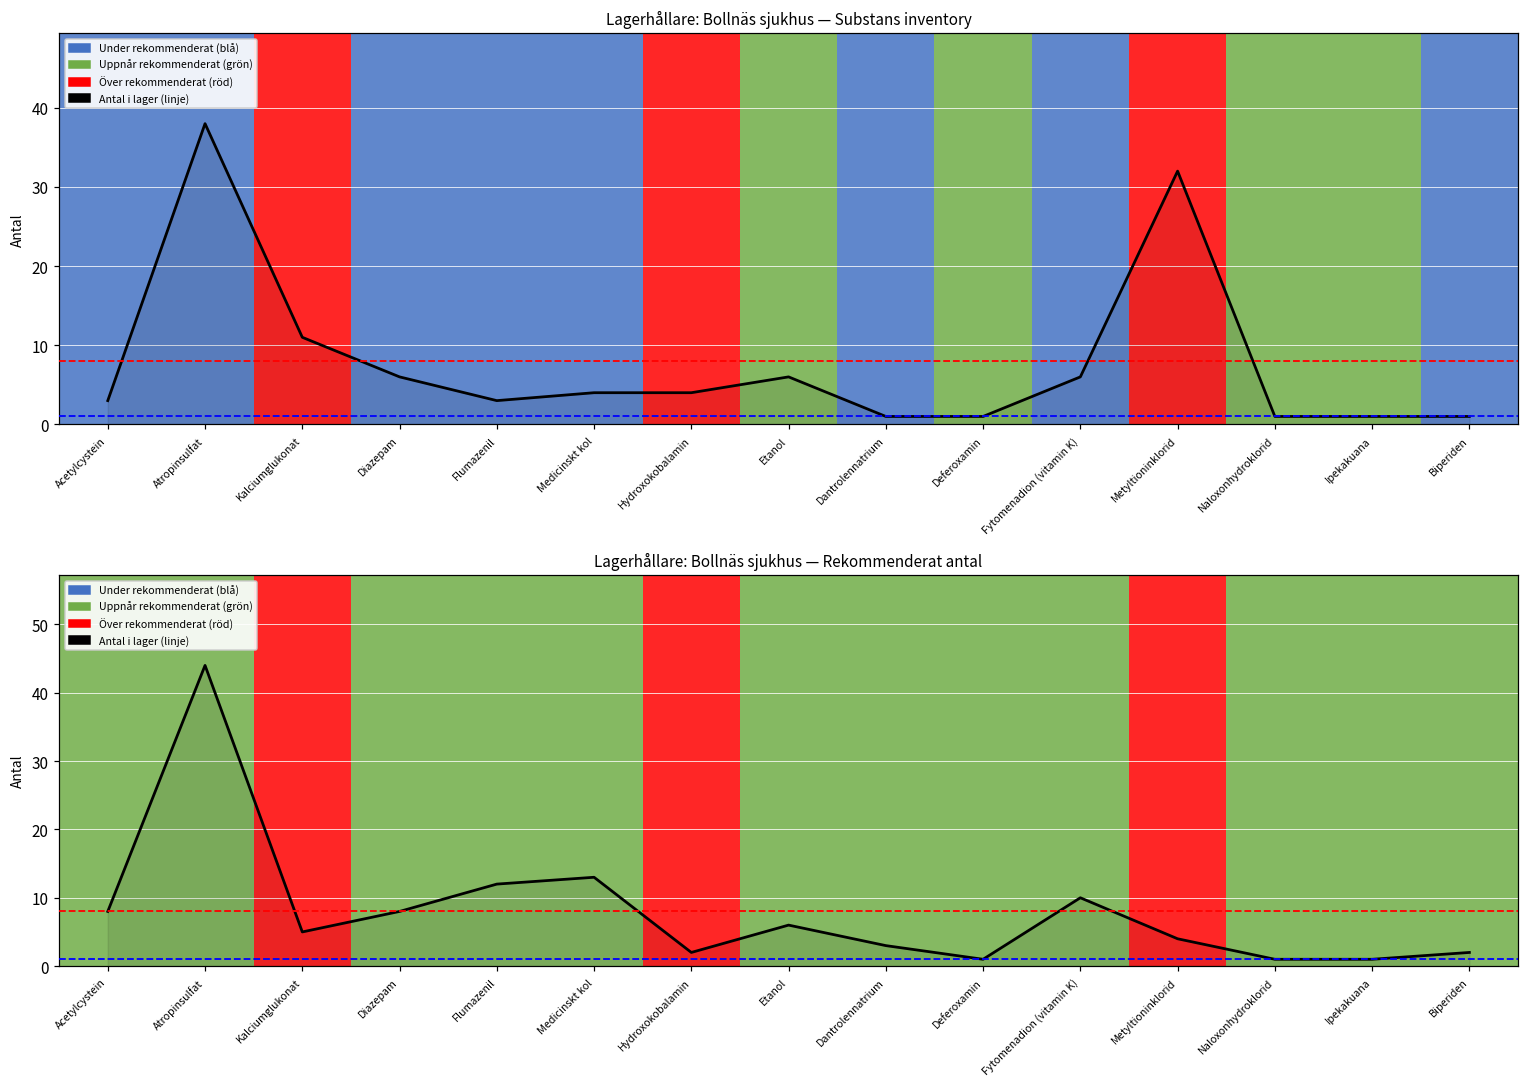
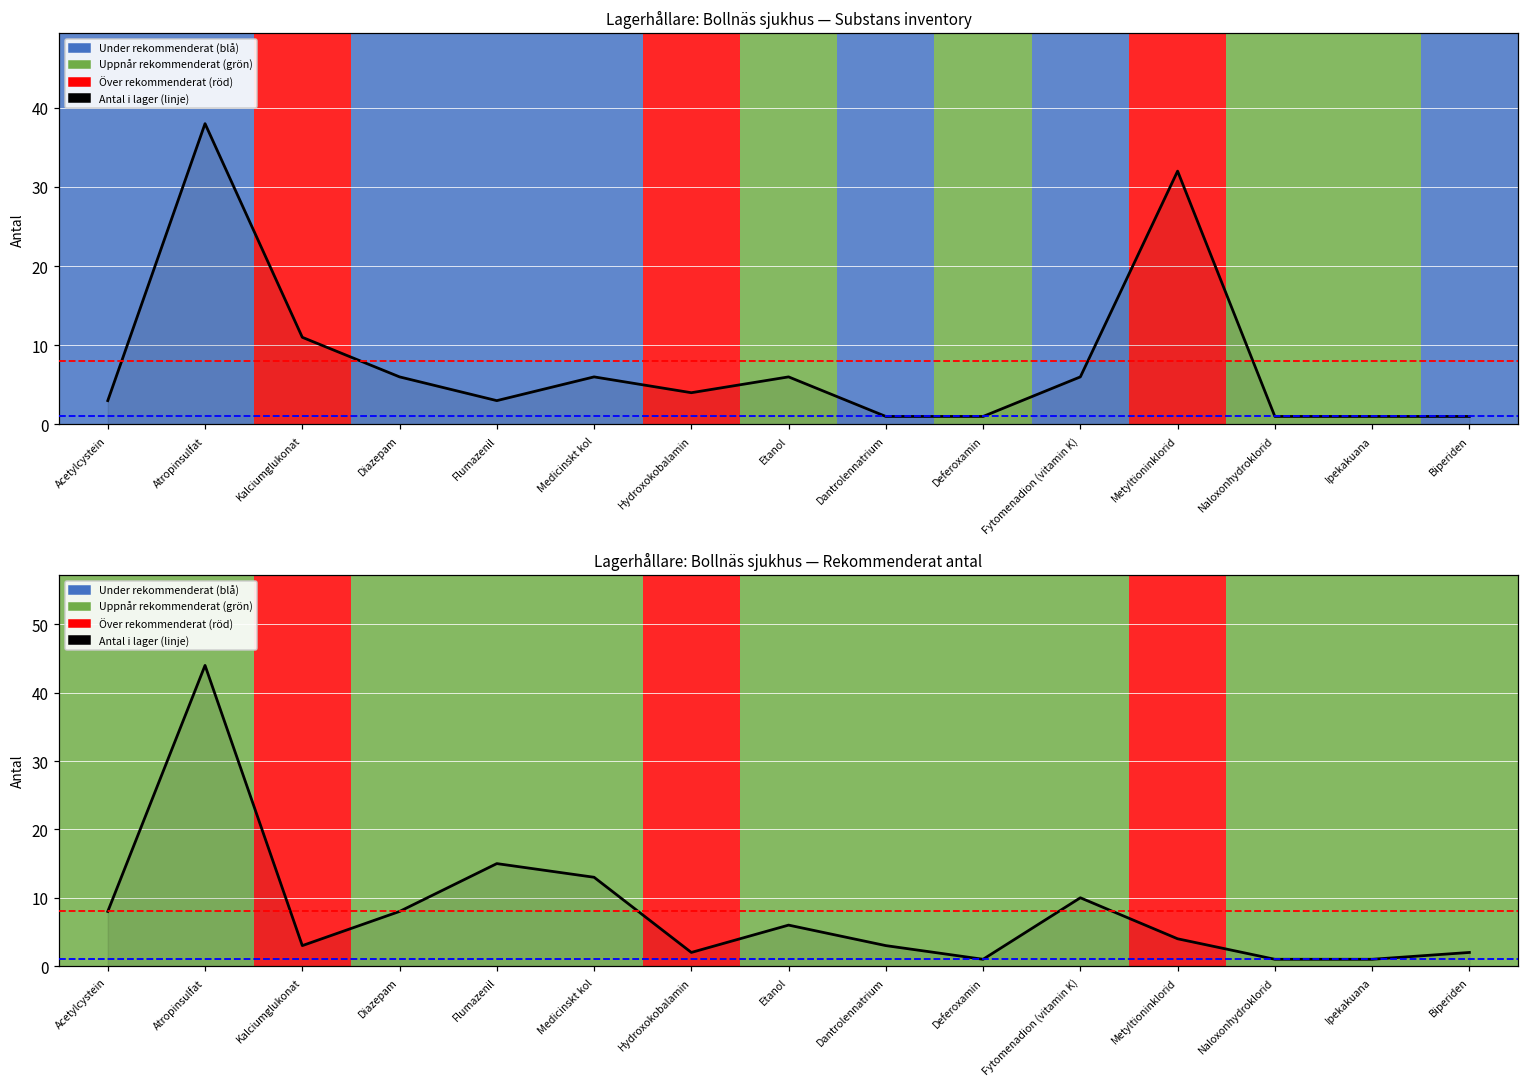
  {
    "Lagerhållare: Bollnäs sjukhus — Substans inventory": {
      "Acetylcystein": 3,
      "Atropinsulfat": 38,
      "Kalciumglukonat": 11,
      "Diazepam": 6,
      "Flumazenil": 3,
-     "Medicinskt kol": 4,
+     "Medicinskt kol": 6,
      "Hydroxokobalamin": 4,
      "Etanol": 6,
      "Dantrolennatrium": 1,
      "Deferoxamin": 1,
      "Fytomenadion (vitamin K)": 6,
      "Metyltioninklorid": 32,
      "Naloxonhydroklorid": 1,
      "Ipekakuana": 1,
      "Biperiden": 1
    },
    "Lagerhållare: Bollnäs sjukhus — Rekommenderat antal": {
      "Acetylcystein": 8,
      "Atropinsulfat": 44,
-     "Kalciumglukonat": 5,
+     "Kalciumglukonat": 3,
      "Diazepam": 8,
-     "Flumazenil": 12,
+     "Flumazenil": 15,
      "Medicinskt kol": 13,
      "Hydroxokobalamin": 2,
      "Etanol": 6,
      "Dantrolennatrium": 3,
      "Deferoxamin": 1,
      "Fytomenadion (vitamin K)": 10,
      "Metyltioninklorid": 4,
      "Naloxonhydroklorid": 1,
      "Ipekakuana": 1,
      "Biperiden": 2
    }
  }
